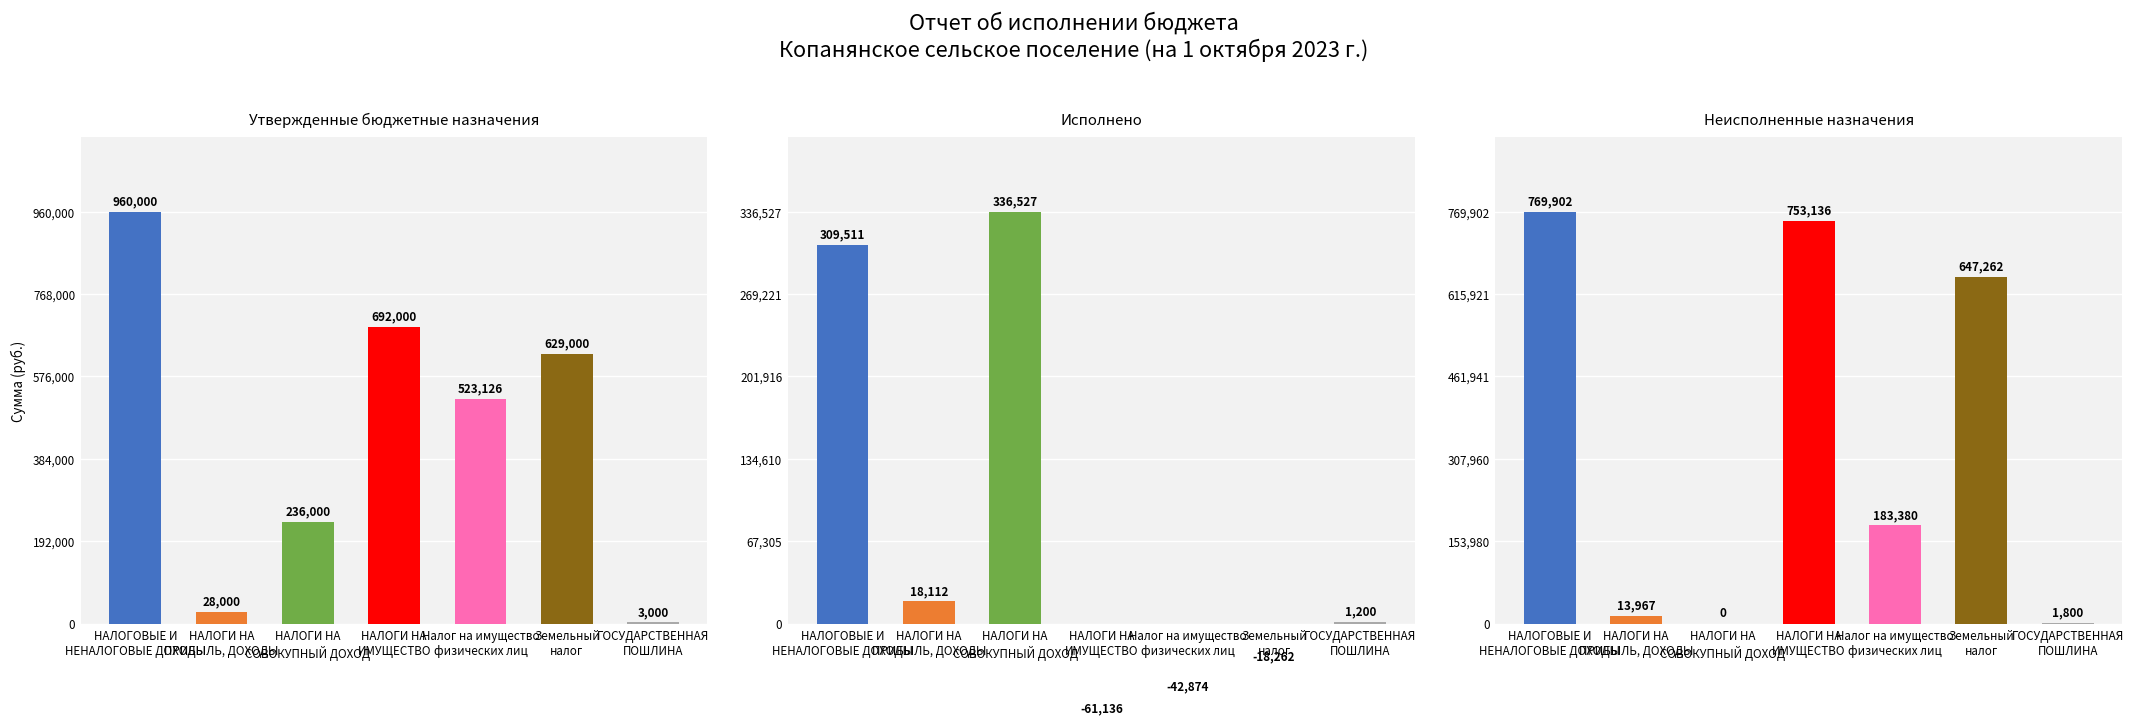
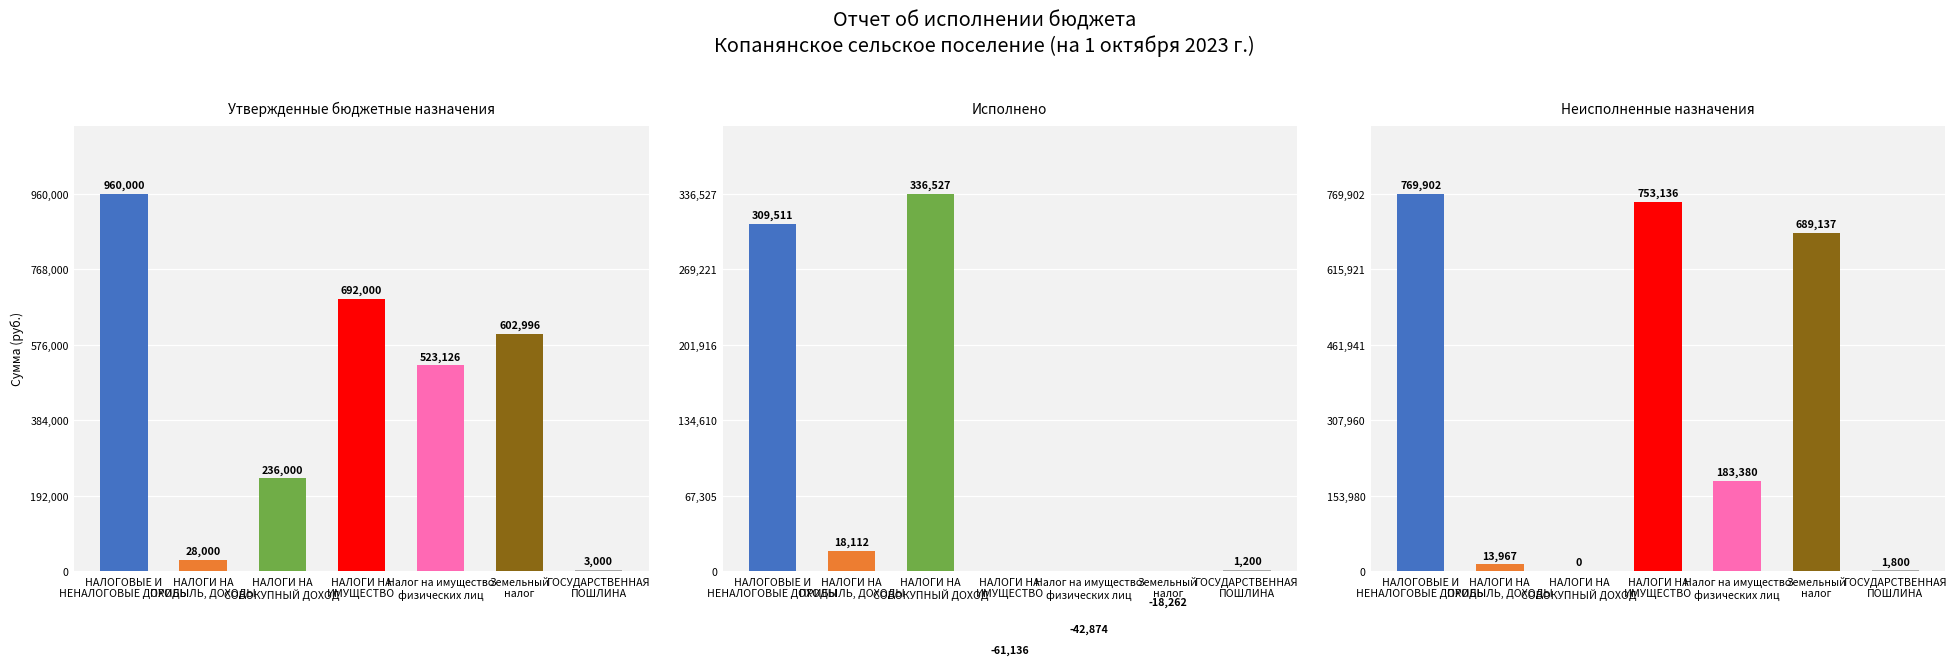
  {
    "Утвержденные бюджетные назначения": {
      "Налог на имущество физических лиц": "523,126",
-     "Земельный налог": "629,000",
+     "Земельный налог": "602,996",
      "ГОСУДАРСТВЕННАЯ ПОШЛИНА": "3,000"
    },
    "Исполнено": {
      "ГОСУДАРСТВЕННАЯ ПОШЛИНА": "1,200"
    },
    "Неисполненные назначения": {
      "Налог на имущество физических лиц": "183,380",
-     "Земельный налог": "647,262",
+     "Земельный налог": "689,137",
      "ГОСУДАРСТВЕННАЯ ПОШЛИНА": "1,800"
    }
  }
